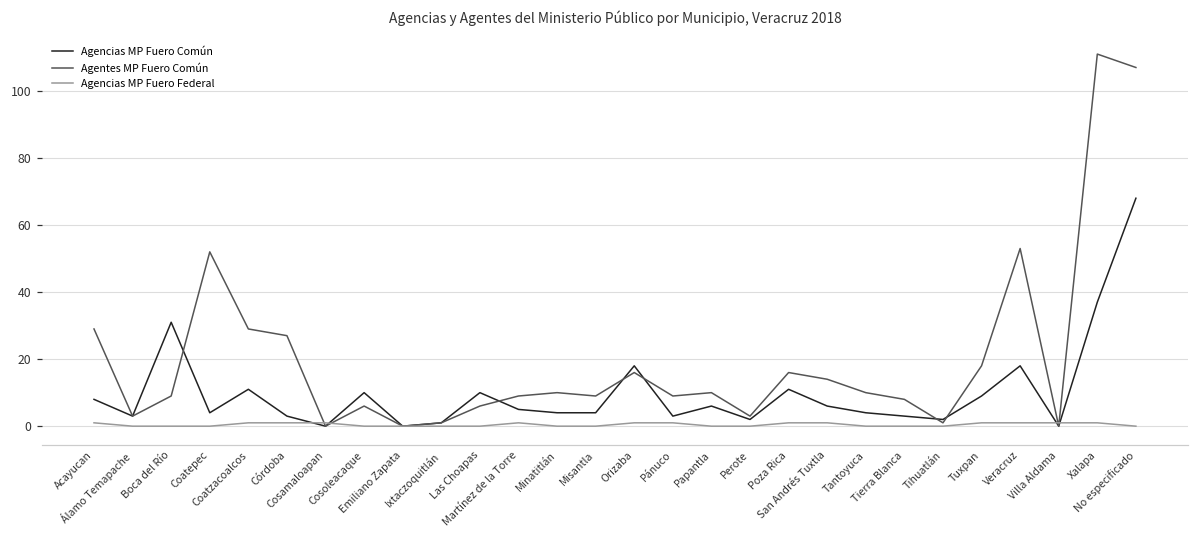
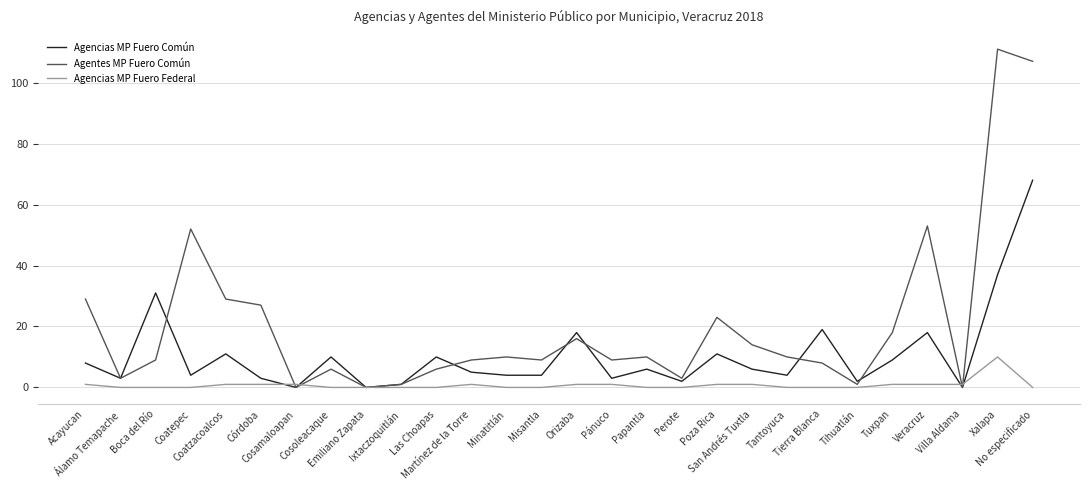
  {
    "Agencias MP Fuero Común": {
      "Acayucan": 8,
      "Boca del Río": 31,
      "Coatepec": 4,
      "Coatzacoalcos": 11,
      "Córdoba": 3,
      "Cosoleacaque": 10,
      "Las Choapas": 10,
      "Martínez de la Torre": 5,
      "Minatitlán": 4,
      "Misantla": 4,
      "Orizaba": 18,
      "Pánuco": 3,
      "Papantla": 6,
      "Perote": 2,
      "Poza Rica": 11,
      "San Andrés Tuxtla": 6,
      "Tantoyuca": 4,
-     "Tierra Blanca": 3,
+     "Tierra Blanca": 19,
      "Tihuatlán": 2,
      "Tuxpan": 9,
      "Veracruz": 18,
      "Xalapa": 37,
      "No especificado": 68
    },
    "Agentes MP Fuero Común": {
      "Acayucan": 29,
      "Boca del Río": 9,
      "Coatepec": 52,
      "Coatzacoalcos": 29,
      "Córdoba": 27,
      "Cosoleacaque": 6,
      "Las Choapas": 6,
      "Martínez de la Torre": 9,
      "Minatitlán": 10,
      "Misantla": 9,
      "Orizaba": 16,
      "Pánuco": 9,
      "Papantla": 10,
      "Perote": 3,
-     "Poza Rica": 16,
+     "Poza Rica": 23,
      "San Andrés Tuxtla": 14,
      "Tantoyuca": 10,
      "Tierra Blanca": 8,
      "Tihuatlán": 1,
      "Tuxpan": 18,
      "Veracruz": 53,
      "Xalapa": 111,
      "No especificado": 107
    },
    "Agencias MP Fuero Federal": {
      "Acayucan": 1,
      "Álamo Temapache": 0,
      "Boca del Río": 0,
      "Coatepec": 0,
      "Coatzacoalcos": 1,
      "Córdoba": 1,
      "Cosamaloapan": 1,
      "Cosoleacaque": 0,
      "Ixtaczoquitlán": 0,
      "Las Choapas": 0,
      "Martínez de la Torre": 1,
      "Minatitlán": 0,
      "Misantla": 0,
      "Orizaba": 1,
      "Pánuco": 1,
      "Papantla": 0,
      "Perote": 0,
      "Poza Rica": 1,
      "San Andrés Tuxtla": 1,
      "Tantoyuca": 0,
      "Tierra Blanca": 0,
      "Tihuatlán": 0,
      "Tuxpan": 1,
      "Veracruz": 1,
      "Villa Aldama": 1,
-     "Xalapa": 1,
+     "Xalapa": 10,
      "No especificado": 0
    }
  }
